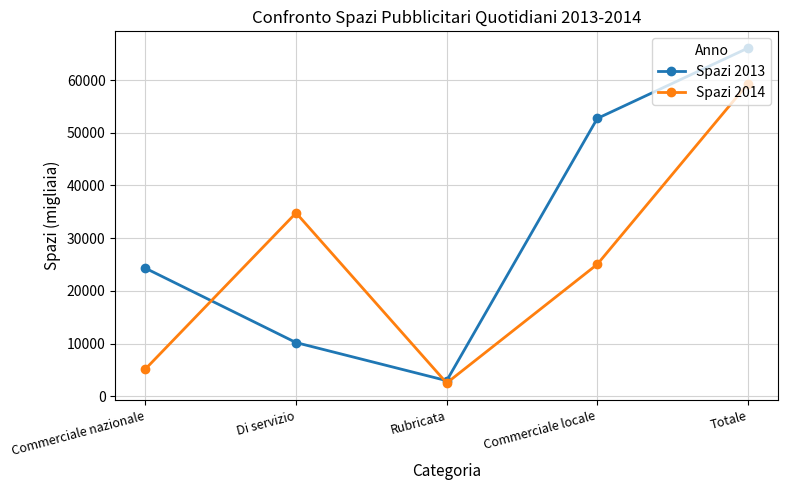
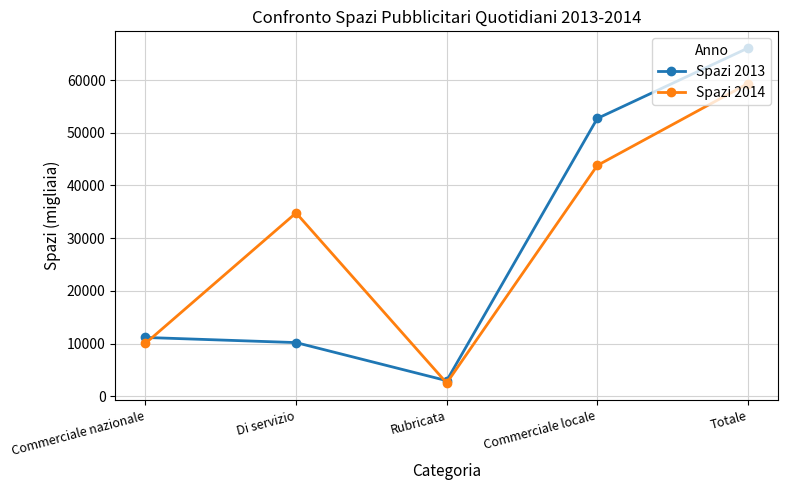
  {
    "Spazi 2013": {
-     "Commerciale nazionale": 24000,
+     "Commerciale nazionale": 11000,
      "Di servizio": 10000,
      "Commerciale locale": 53000
    },
    "Spazi 2014": {
-     "Commerciale nazionale": 5000,
+     "Commerciale nazionale": 10000,
      "Di servizio": 35000,
-     "Commerciale locale": 25000
+     "Commerciale locale": 44000
    }
  }
